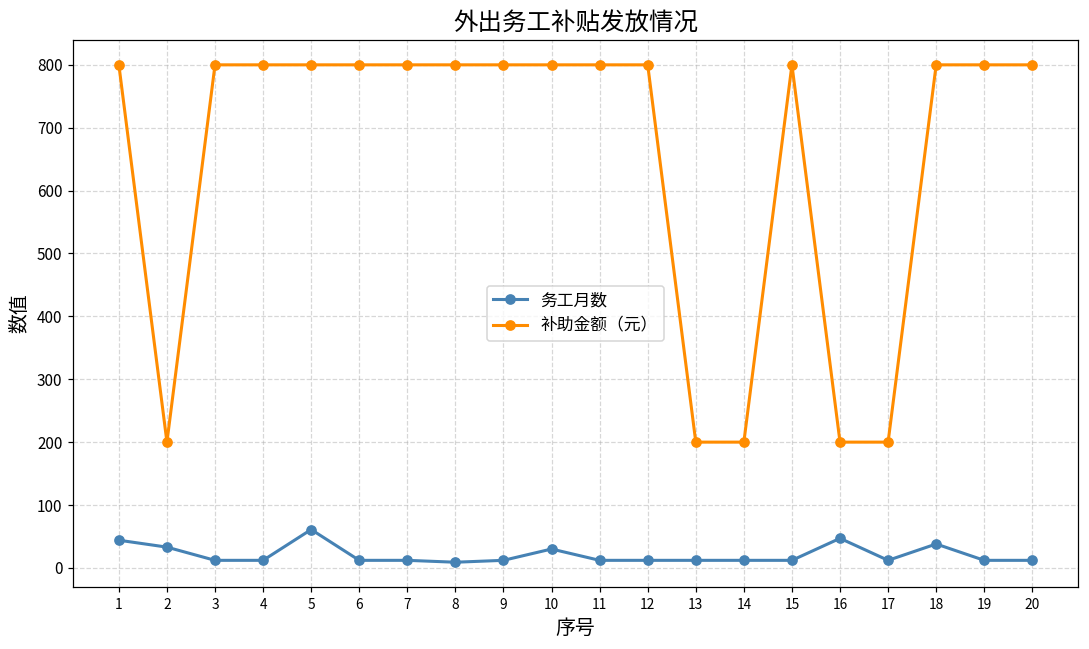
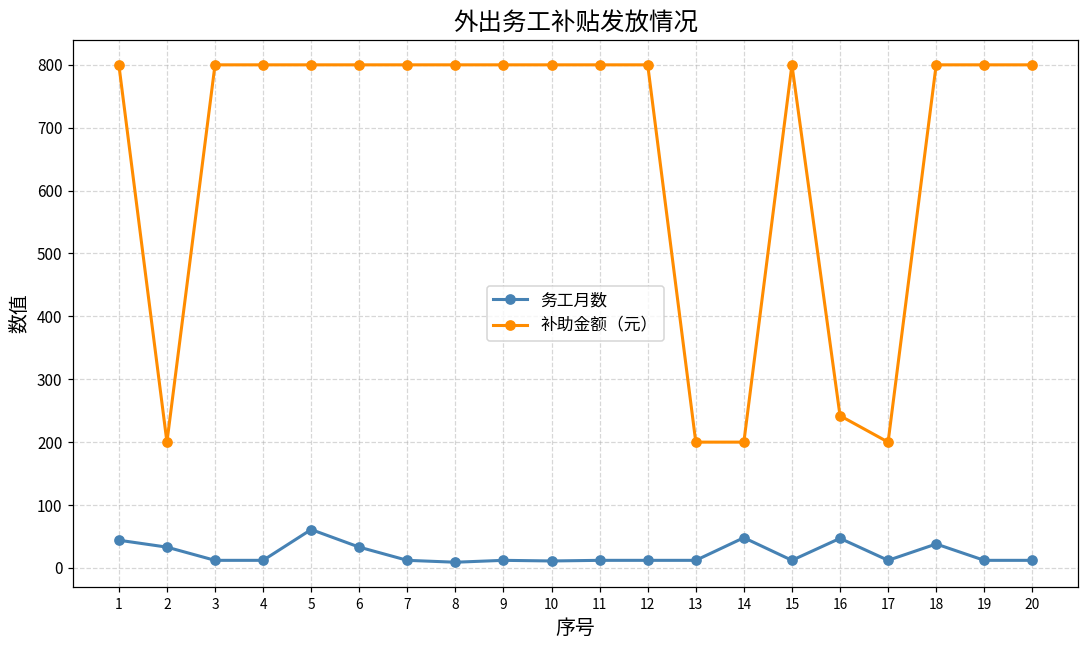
  {
    "务工月数": {
      "1": 40,
      "2": 30,
      "3": 10,
      "4": 10,
      "5": 60,
-     "6": 10,
+     "6": 30,
      "7": 10,
      "8": 10,
      "9": 10,
-     "10": 30,
+     "10": 10,
      "11": 10,
      "12": 10,
      "13": 10,
-     "14": 10,
+     "14": 50,
      "15": 10,
      "16": 50,
      "17": 10,
      "18": 40,
      "19": 10,
      "20": 10
    },
    "补助金额（元）": {
      "1": 800,
      "2": 200,
      "3": 800,
      "4": 800,
      "5": 800,
      "6": 800,
      "7": 800,
      "8": 800,
      "9": 800,
      "10": 800,
      "11": 800,
      "12": 800,
      "13": 200,
      "14": 200,
      "15": 800,
-     "16": 200,
+     "16": 240,
      "17": 200,
      "18": 800,
      "19": 800,
      "20": 800
    }
  }
